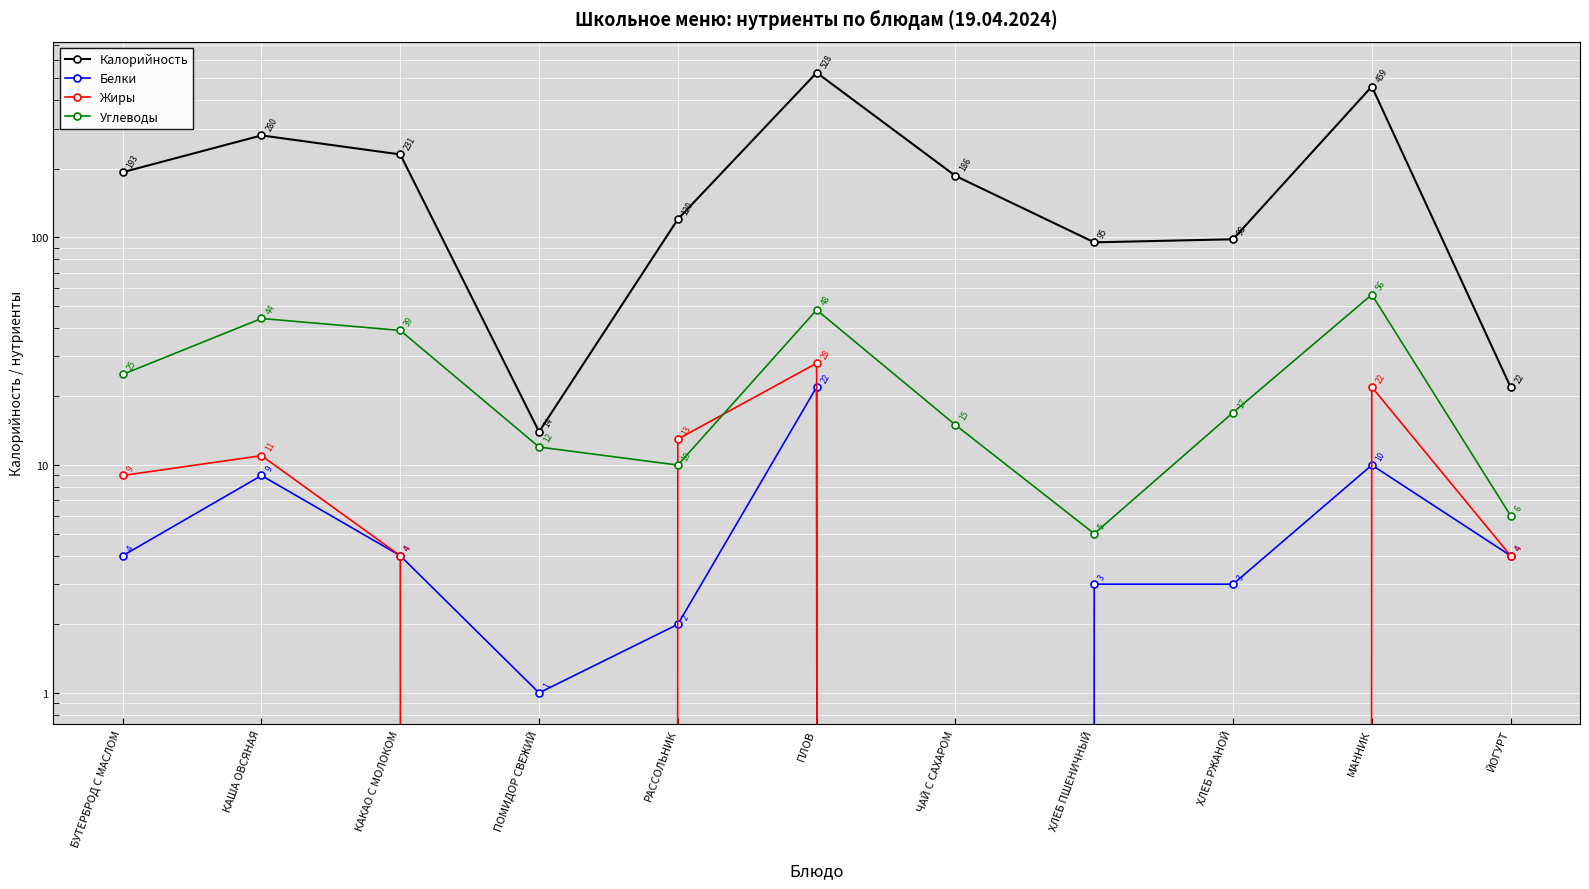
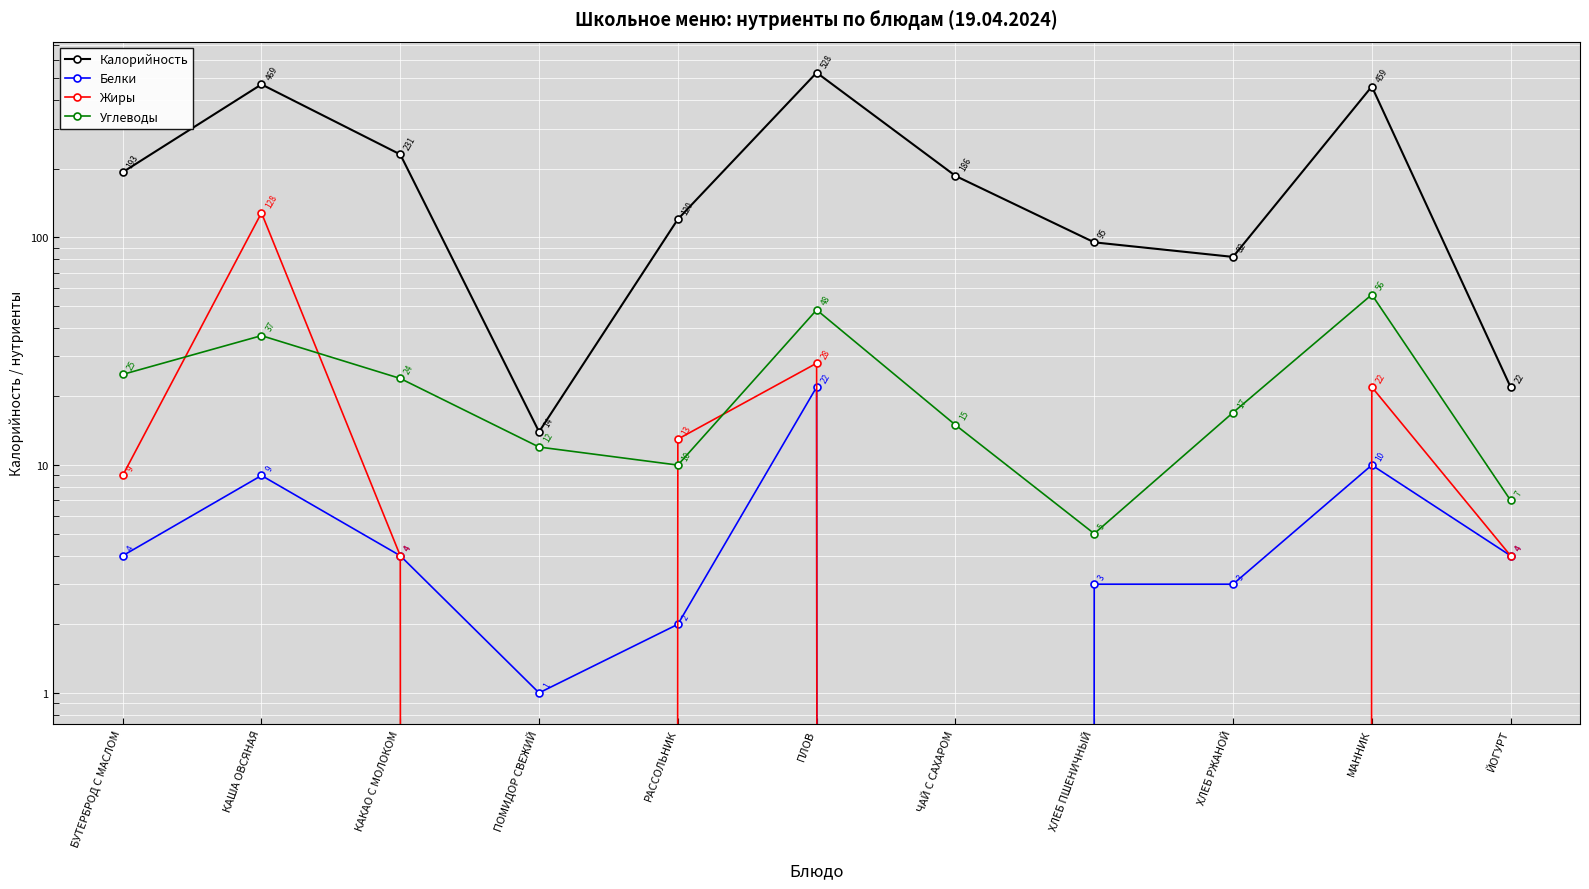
  {
    "Калорийность": {
      "БУТЕРБРОД С МАСЛОМ": 193,
-     "КАША ОВСЯНАЯ": 280,
+     "КАША ОВСЯНАЯ": 469,
      "КАКАО С МОЛОКОМ": 231,
      "ПОМИДОР СВЕЖИЙ": 14,
      "РАССОЛЬНИК": 120,
      "ПЛОВ": 528,
      "ЧАЙ С САХАРОМ": 186,
      "ХЛЕБ ПШЕНИЧНЫЙ": 95,
-     "ХЛЕБ РЖАНОЙ": 98,
+     "ХЛЕБ РЖАНОЙ": 82,
      "МАННИК": 459,
      "ЙОГУРТ": 22
    },
    "Белки": {
      "БУТЕРБРОД С МАСЛОМ": 4,
      "КАША ОВСЯНАЯ": 9,
      "ПОМИДОР СВЕЖИЙ": 1,
      "РАССОЛЬНИК": 2,
      "ПЛОВ": 22,
      "ХЛЕБ ПШЕНИЧНЫЙ": 3,
      "ХЛЕБ РЖАНОЙ": 3,
      "МАННИК": 10
    },
    "Жиры": {
      "БУТЕРБРОД С МАСЛОМ": 9,
-     "КАША ОВСЯНАЯ": 11,
+     "КАША ОВСЯНАЯ": 128,
      "РАССОЛЬНИК": 13,
      "ПЛОВ": 28,
      "МАННИК": 22
    },
    "Углеводы": {
      "БУТЕРБРОД С МАСЛОМ": 25,
-     "КАША ОВСЯНАЯ": 44,
-     "КАКАО С МОЛОКОМ": 39,
+     "КАША ОВСЯНАЯ": 37,
+     "КАКАО С МОЛОКОМ": 24,
      "ПОМИДОР СВЕЖИЙ": 12,
      "РАССОЛЬНИК": 10,
      "ПЛОВ": 48,
      "ЧАЙ С САХАРОМ": 15,
      "ХЛЕБ ПШЕНИЧНЫЙ": 5,
      "ХЛЕБ РЖАНОЙ": 17,
      "МАННИК": 56,
-     "ЙОГУРТ": 6
+     "ЙОГУРТ": 7
    }
  }
